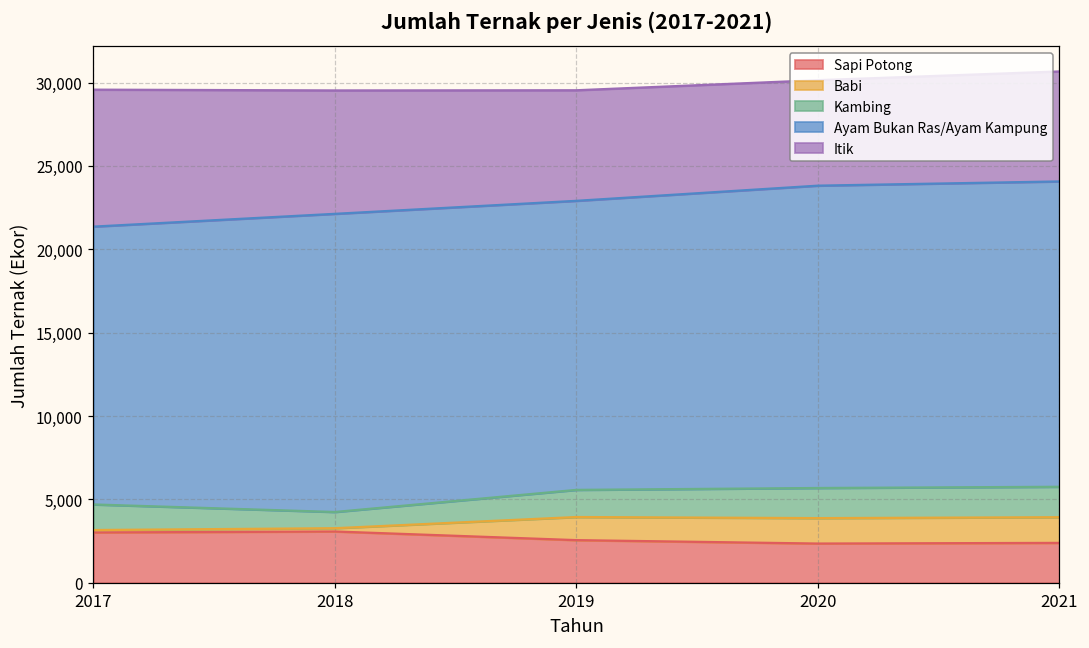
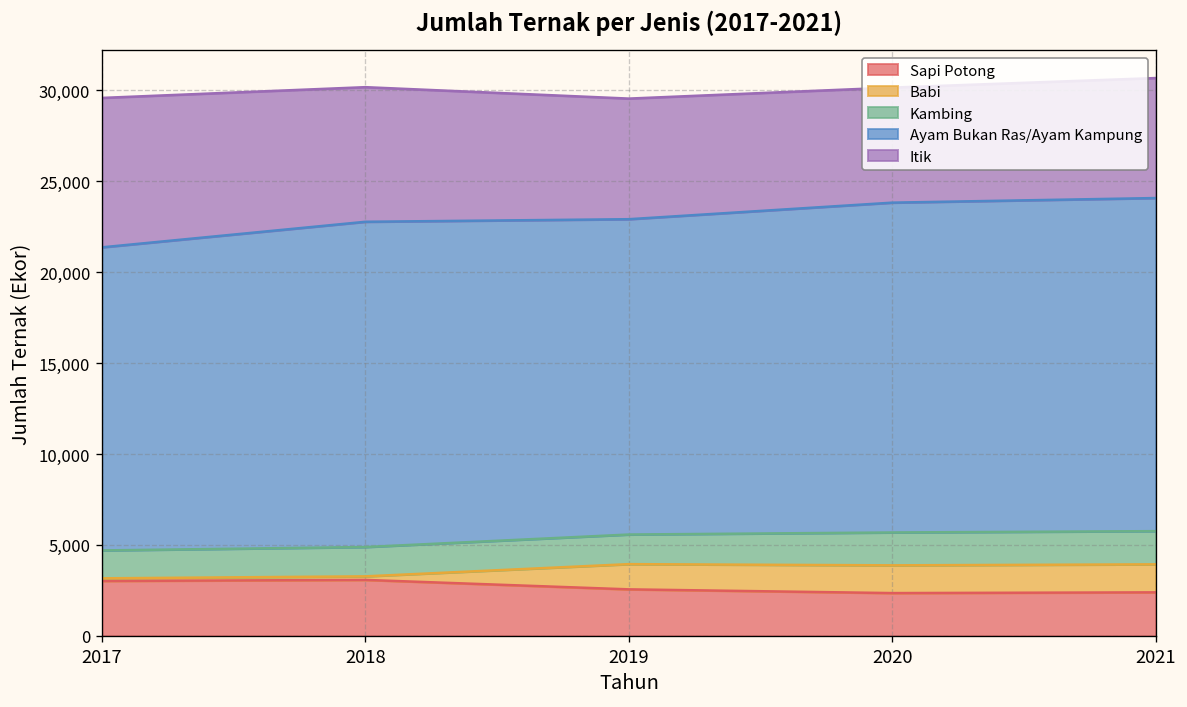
  {
    "Sapi Potong": {
      "2018": "3,100",
      "2019": "2,600",
      "2020": "2,400",
      "2021": "2,400"
    },
    "Babi": {
      "2018": "200",
      "2019": "1,400",
      "2020": "1,500",
      "2021": "1,500"
    },
    "Kambing": {
      "2017": "1,500",
-     "2018": "1,000",
+     "2018": "1,600",
      "2019": "1,600",
      "2020": "1,800",
      "2021": "1,800"
    },
    "Ayam Bukan Ras/Ayam Kampung": {
      "2017": "16,700",
      "2018": "17,900",
      "2019": "17,300",
      "2020": "18,100",
      "2021": "18,300"
    },
    "Itik": {
      "2017": "8,200",
      "2018": "7,400",
      "2019": "6,600",
      "2021": "6,600"
    }
  }
